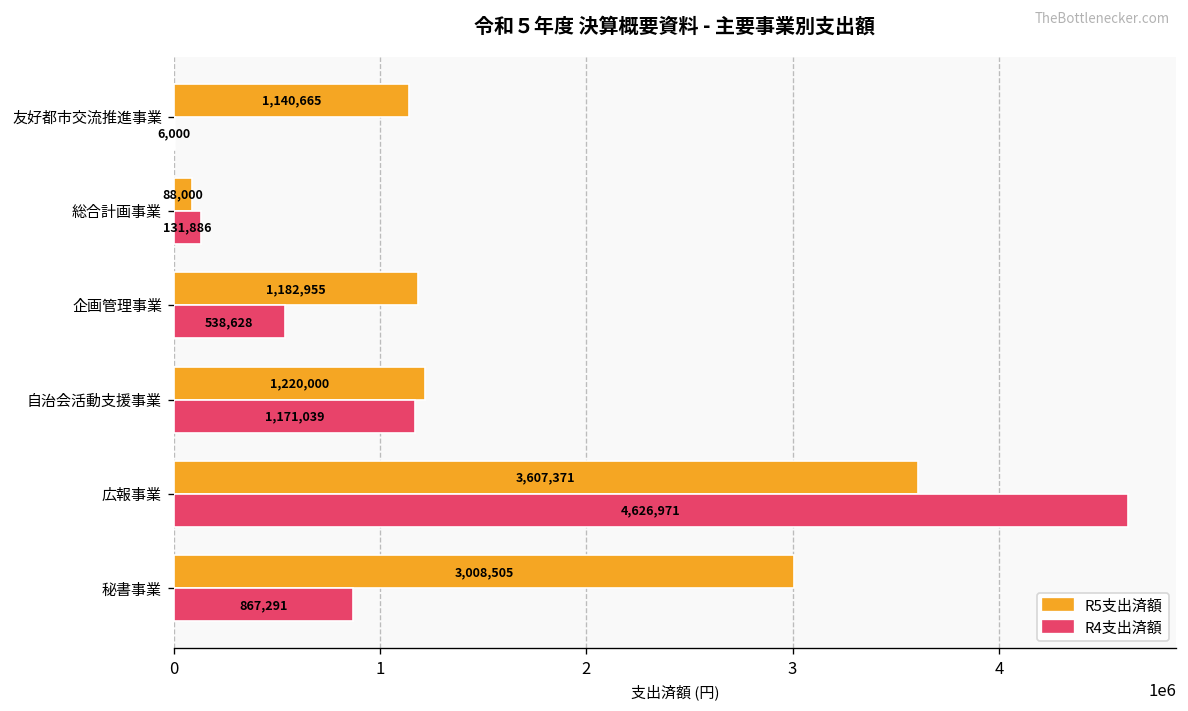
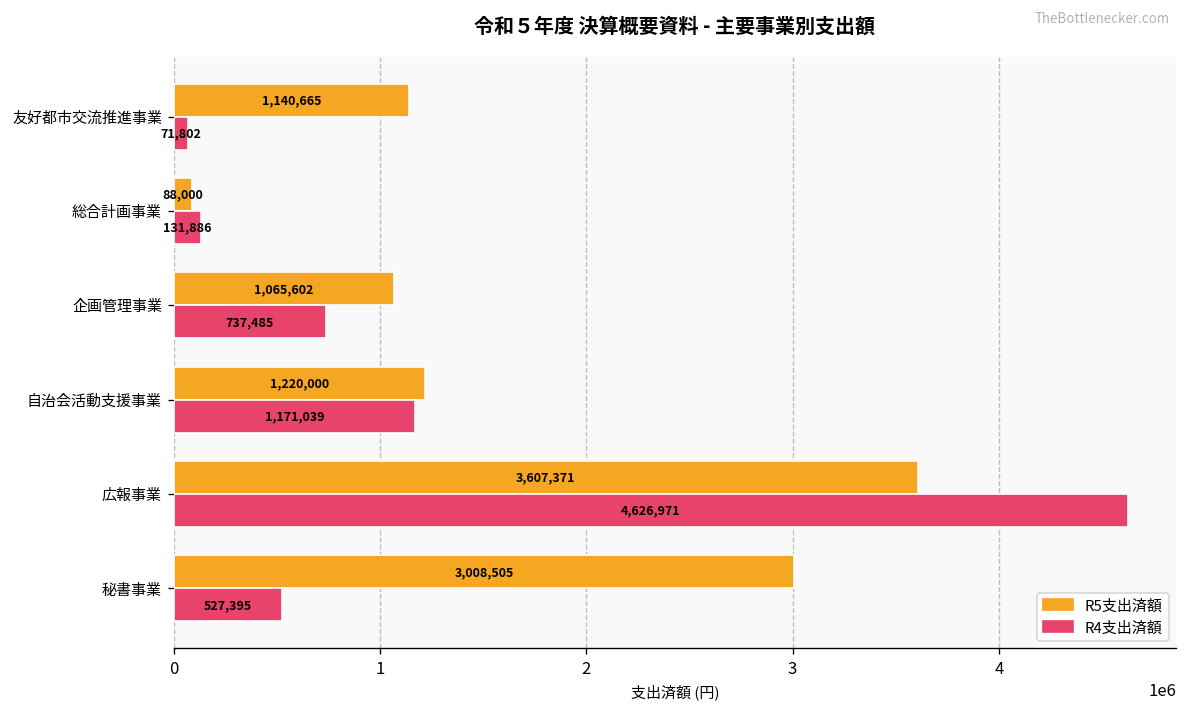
  {
    "R5支出済額": {
      "友好都市交流推進事業": "1,140,665",
      "総合計画事業": "88,000",
-     "企画管理事業": "1,182,955",
+     "企画管理事業": "1,065,602",
      "自治会活動支援事業": "1,220,000",
      "広報事業": "3,607,371",
      "秘書事業": "3,008,505"
    },
    "R4支出済額": {
-     "友好都市交流推進事業": "6,000",
+     "友好都市交流推進事業": "71,802",
      "総合計画事業": "131,886",
-     "企画管理事業": "538,628",
+     "企画管理事業": "737,485",
      "自治会活動支援事業": "1,171,039",
      "広報事業": "4,626,971",
-     "秘書事業": "867,291"
+     "秘書事業": "527,395"
    }
  }
